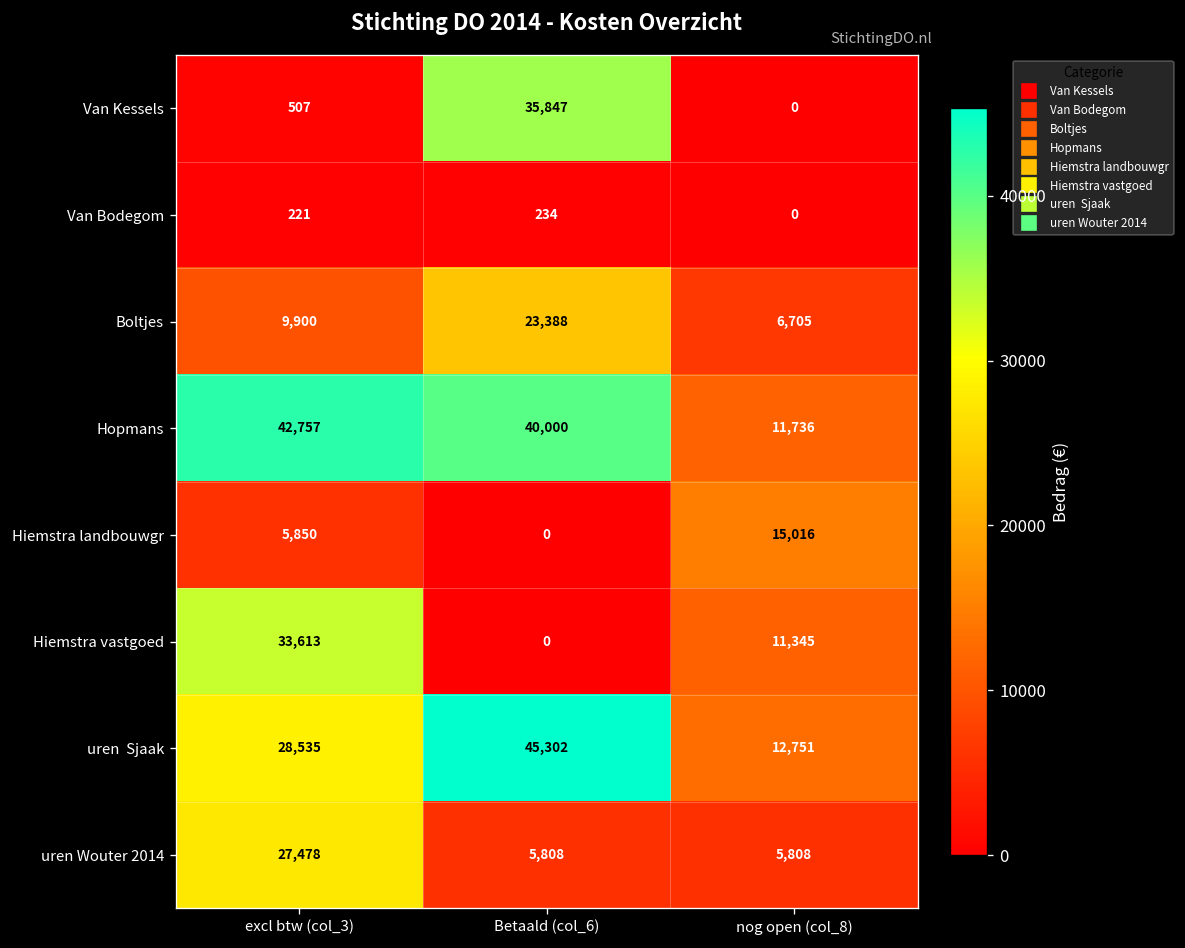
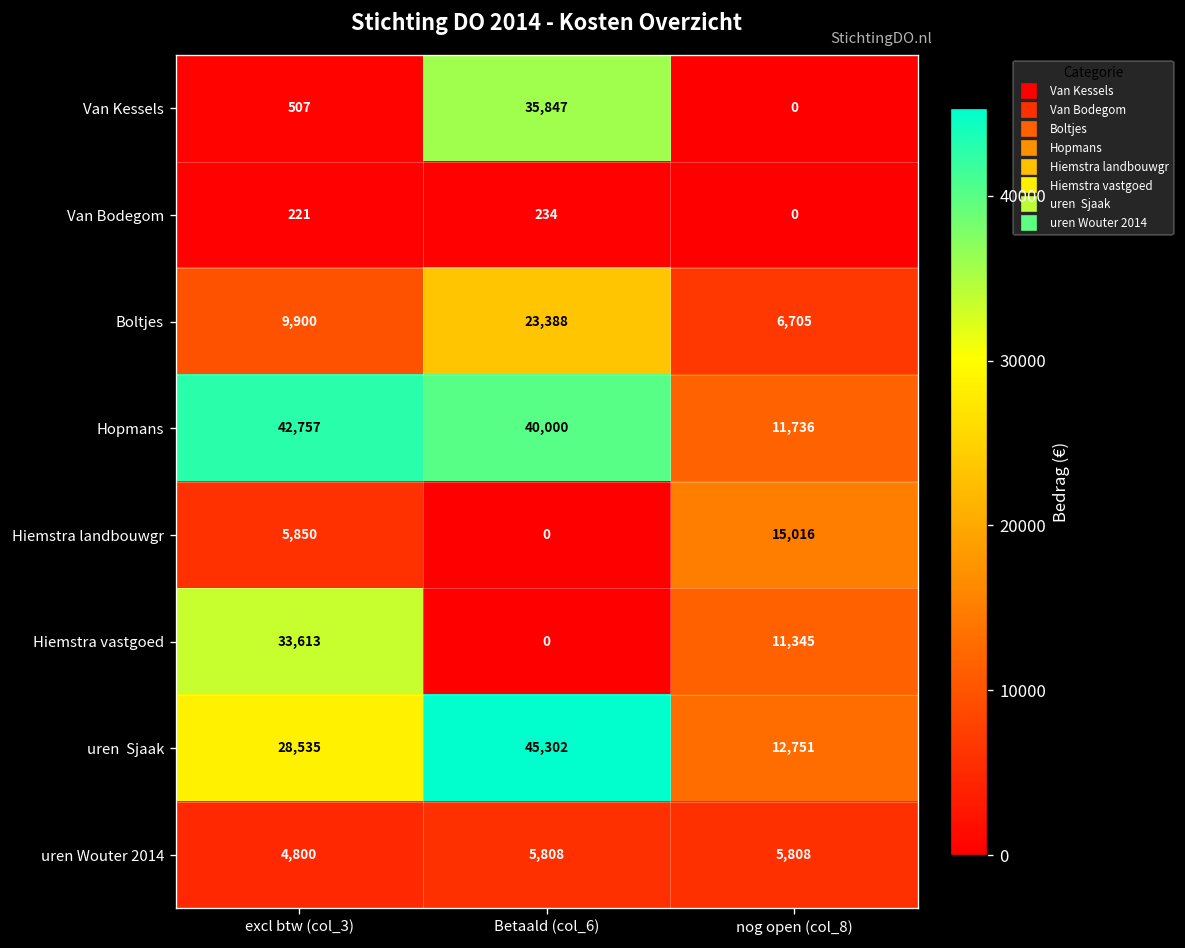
  {
    "Van Kessels": {
      "excl btw (col_3)": "507",
      "Betaald (col_6)": "35,847",
      "nog open (col_8)": "0"
    },
    "Van Bodegom": {
      "excl btw (col_3)": "221",
      "Betaald (col_6)": "234",
      "nog open (col_8)": "0"
    },
    "Boltjes": {
      "excl btw (col_3)": "9,900",
      "Betaald (col_6)": "23,388",
      "nog open (col_8)": "6,705"
    },
    "Hopmans": {
      "excl btw (col_3)": "42,757",
      "Betaald (col_6)": "40,000",
      "nog open (col_8)": "11,736"
    },
    "Hiemstra landbouwgr": {
      "excl btw (col_3)": "5,850",
      "Betaald (col_6)": "0",
      "nog open (col_8)": "15,016"
    },
    "Hiemstra vastgoed": {
      "excl btw (col_3)": "33,613",
      "Betaald (col_6)": "0",
      "nog open (col_8)": "11,345"
    },
    "uren Sjaak": {
      "excl btw (col_3)": "28,535",
      "Betaald (col_6)": "45,302",
      "nog open (col_8)": "12,751"
    },
    "uren Wouter 2014": {
-     "excl btw (col_3)": "27,478",
+     "excl btw (col_3)": "4,800",
      "Betaald (col_6)": "5,808",
      "nog open (col_8)": "5,808"
    }
  }
